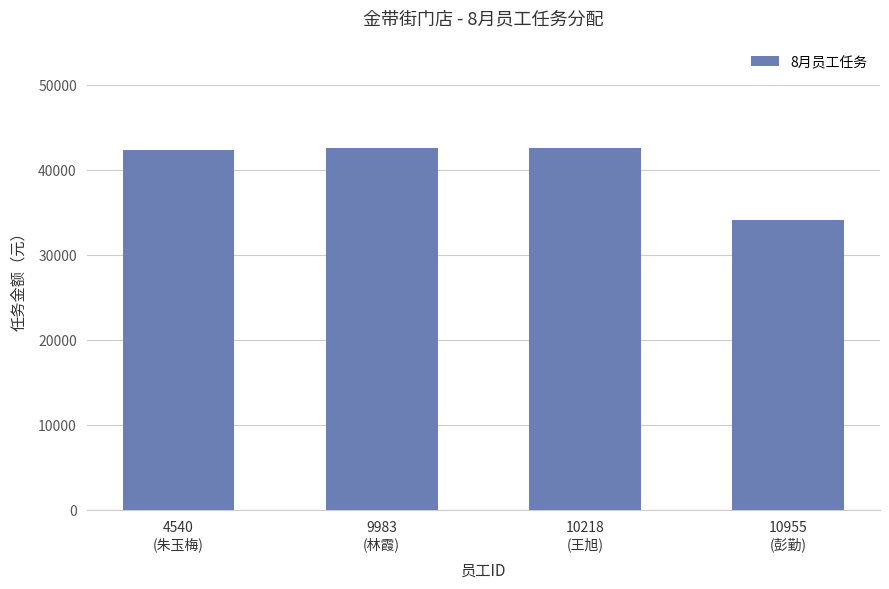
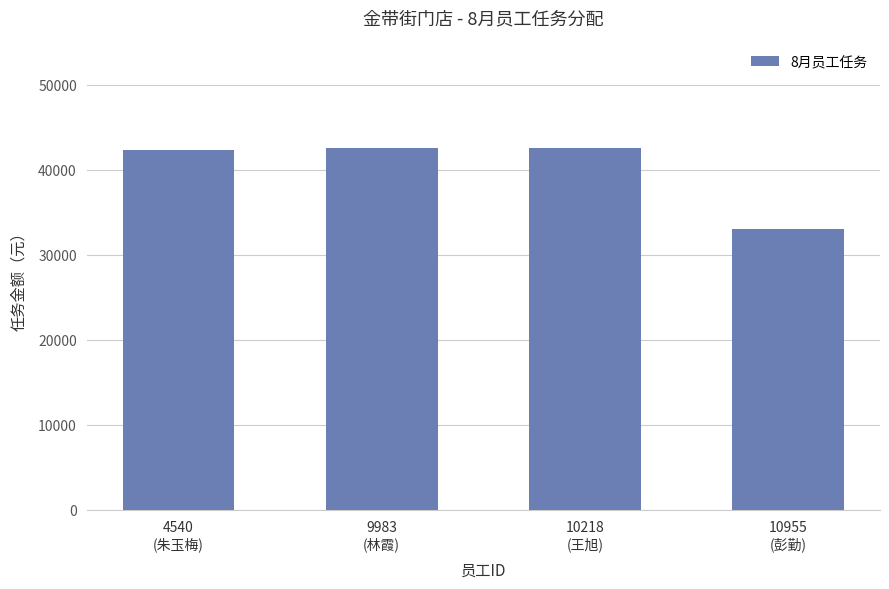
  {
    "4540 (朱玉梅)": 42000,
    "9983 (林霞)": 43000,
    "10218 (王旭)": 43000,
-   "10955 (彭勤)": 34000
+   "10955 (彭勤)": 33000
  }
